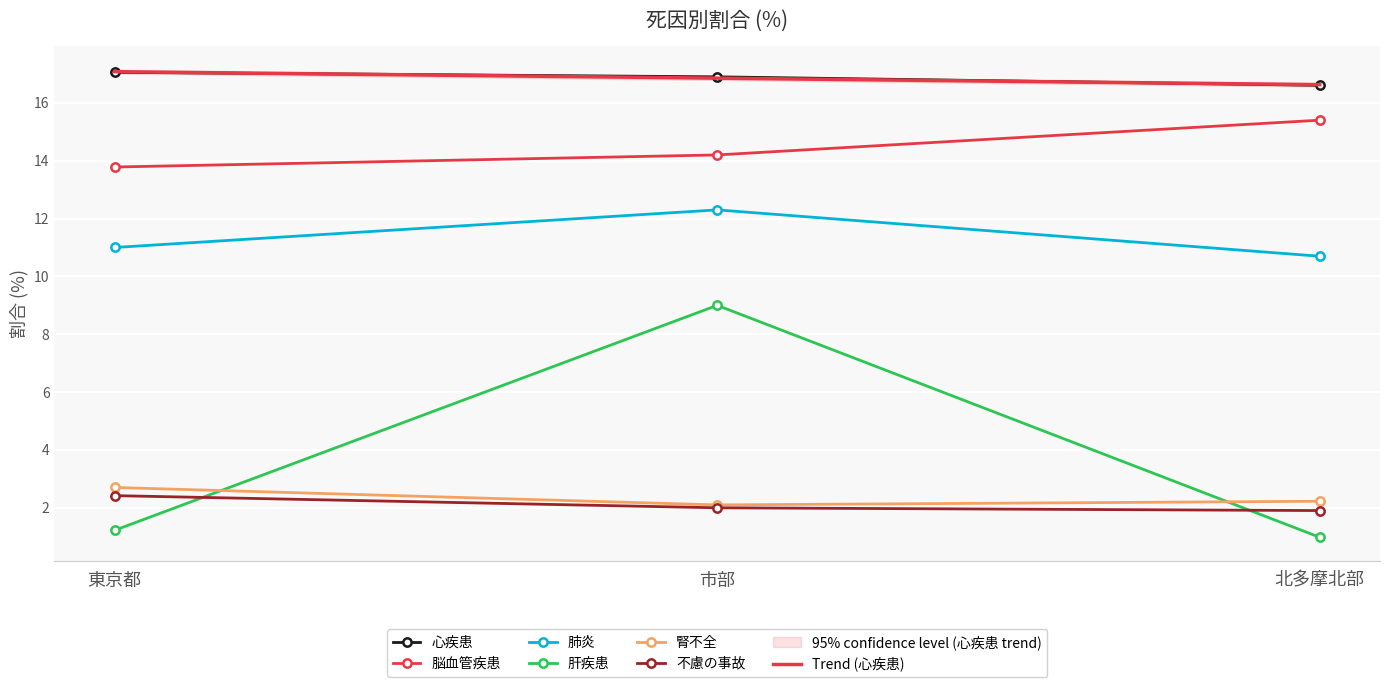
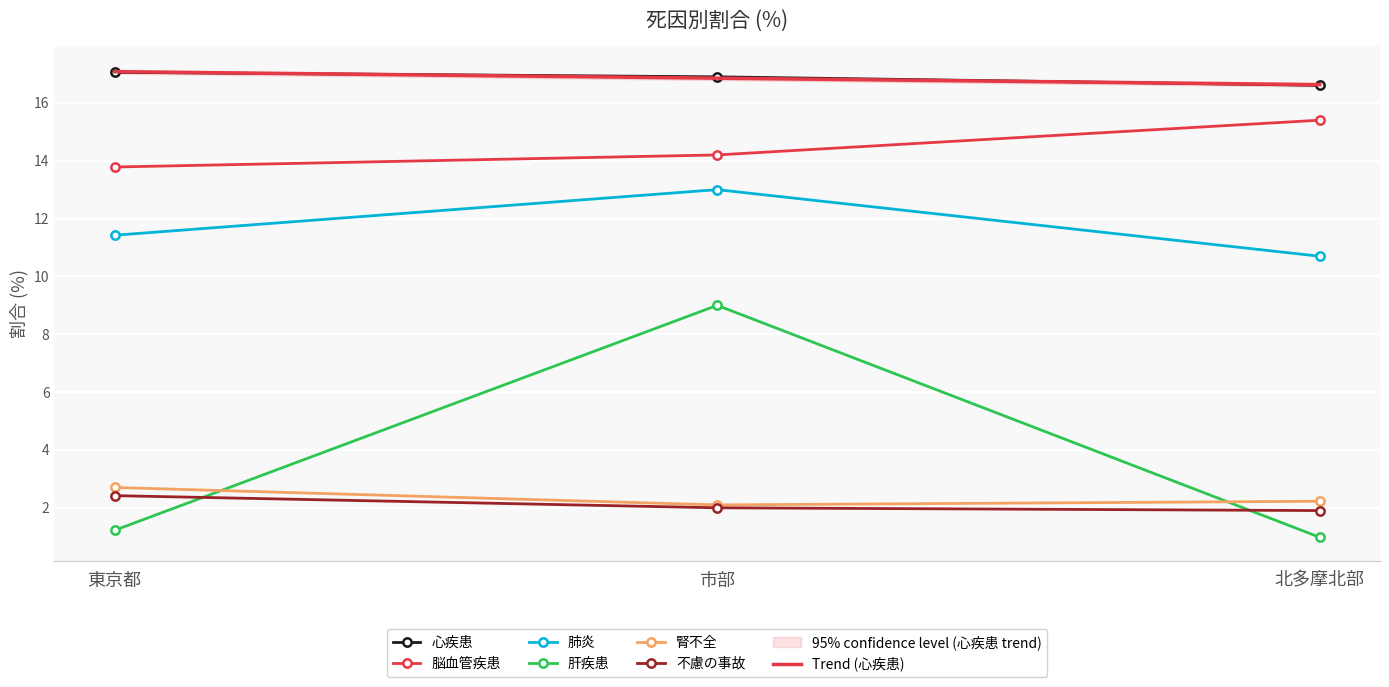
  {
    "心疾患": {
      "市部": 16.9
    },
    "肺炎": {
-     "東京都": 11.0,
-     "市部": 12.3,
+     "東京都": 11.4,
+     "市部": 13.0,
      "北多摩北部": 10.7
    },
    "肝疾患": {
      "東京都": 1.2,
      "市部": 9.0,
      "北多摩北部": 1.0
    },
    "腎不全": {
      "東京都": 2.7,
      "市部": 2.1,
      "北多摩北部": 2.2
    },
    "不慮の事故": {
      "東京都": 2.4,
      "市部": 2.0,
      "北多摩北部": 1.9
    }
  }
